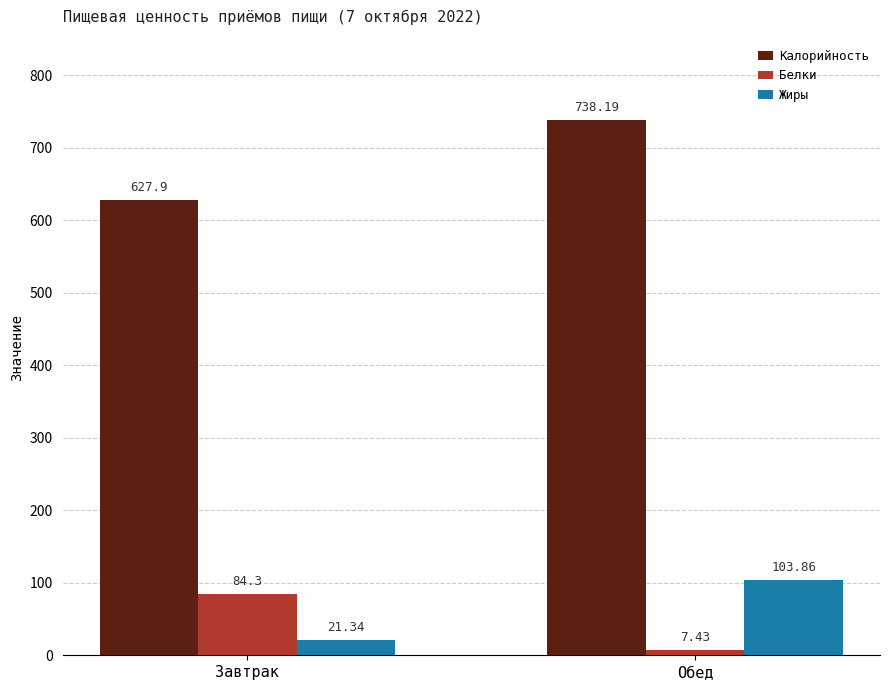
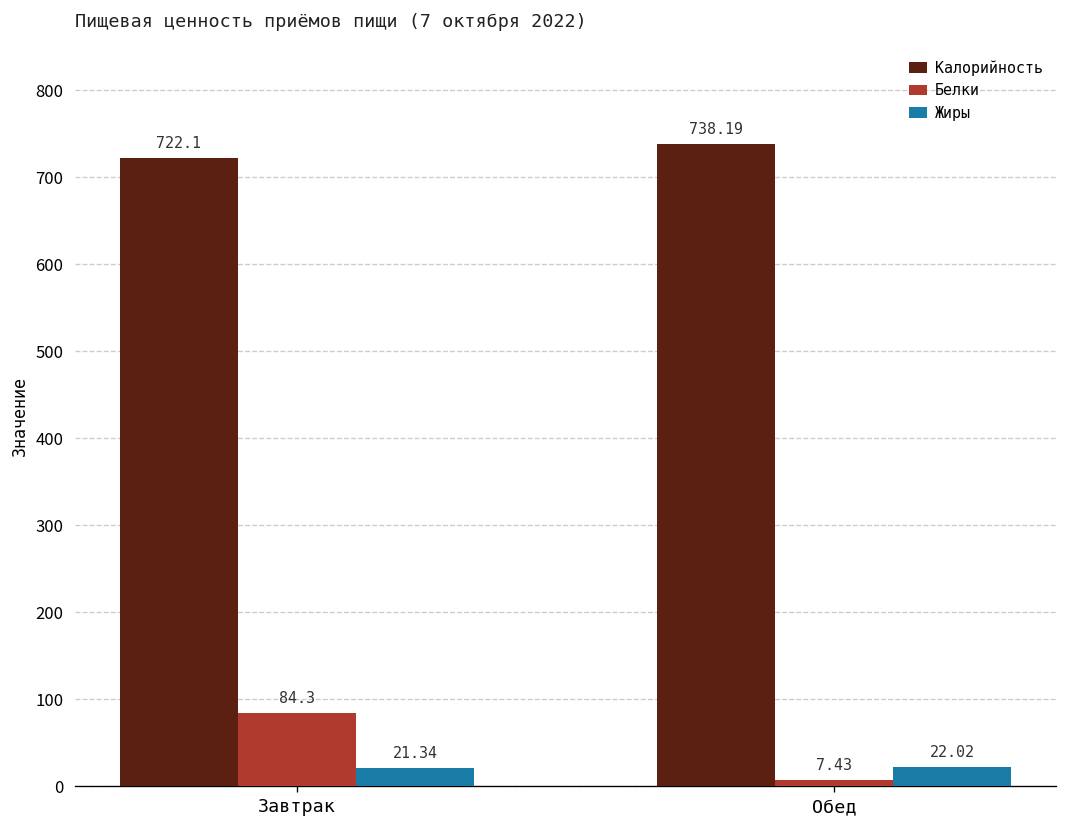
  {
    "Калорийность": {
-     "Завтрак": 627.9,
+     "Завтрак": 722.1,
      "Обед": 738.19
    },
    "Белки": {
      "Завтрак": 84.3,
      "Обед": 7.43
    },
    "Жиры": {
      "Завтрак": 21.34,
-     "Обед": 103.86
+     "Обед": 22.02
    }
  }
